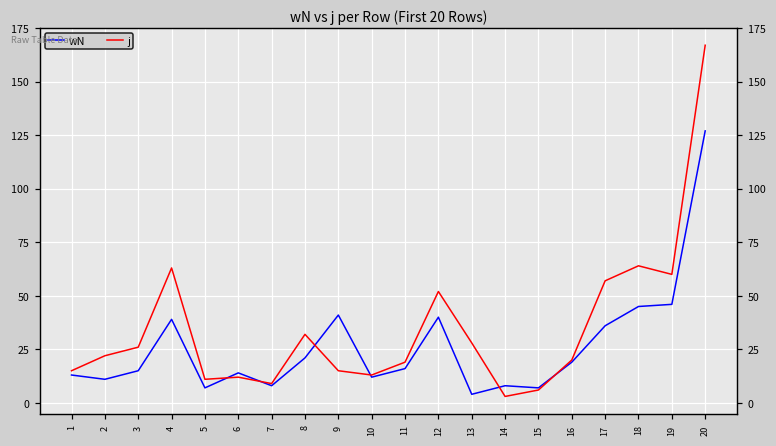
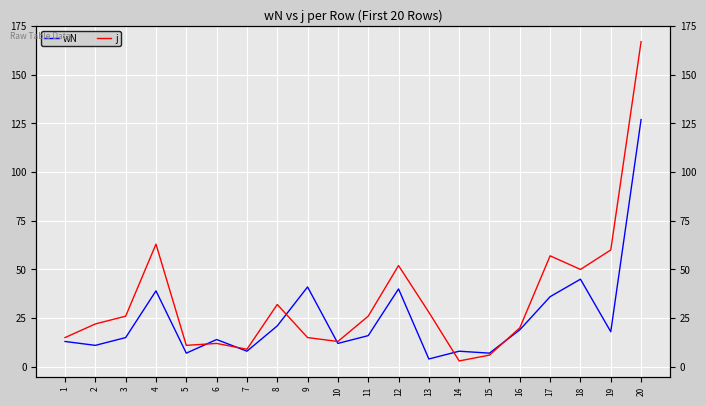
  {
    "wN": {
      "1": 13,
      "2": 11,
      "3": 15,
      "4": 39,
      "5": 7,
      "6": 14,
      "8": 21,
      "9": 41,
      "11": 16,
      "12": 40,
      "13": 4,
      "14": 8,
      "17": 36,
      "18": 45,
-     "19": 46,
+     "19": 18,
      "20": 127
    },
    "j": {
      "1": 15,
      "2": 22,
      "3": 26,
      "4": 63,
      "5": 11,
      "6": 12,
      "8": 32,
      "9": 15,
-     "11": 19,
+     "11": 26,
      "12": 52,
      "13": 28,
      "14": 3,
      "17": 57,
-     "18": 64,
+     "18": 50,
      "19": 60,
      "20": 167
    }
  }
